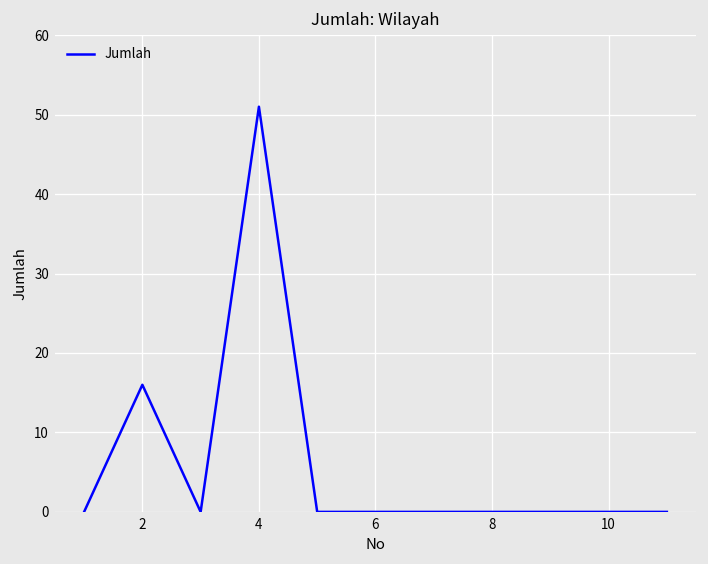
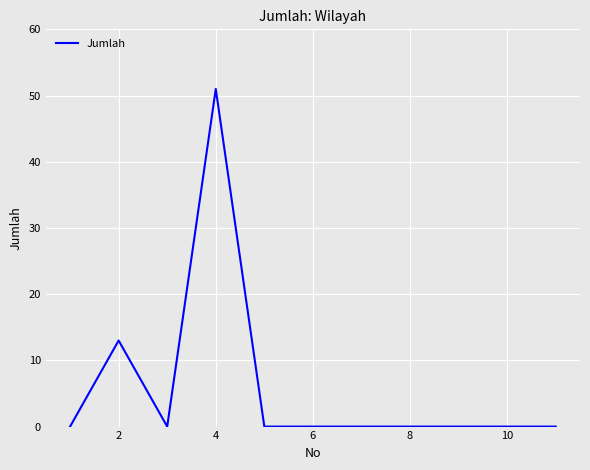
  {
-   "2": 16,
+   "2": 13,
    "4": 51,
    "6": 0,
    "8": 0,
    "10": 0
  }
